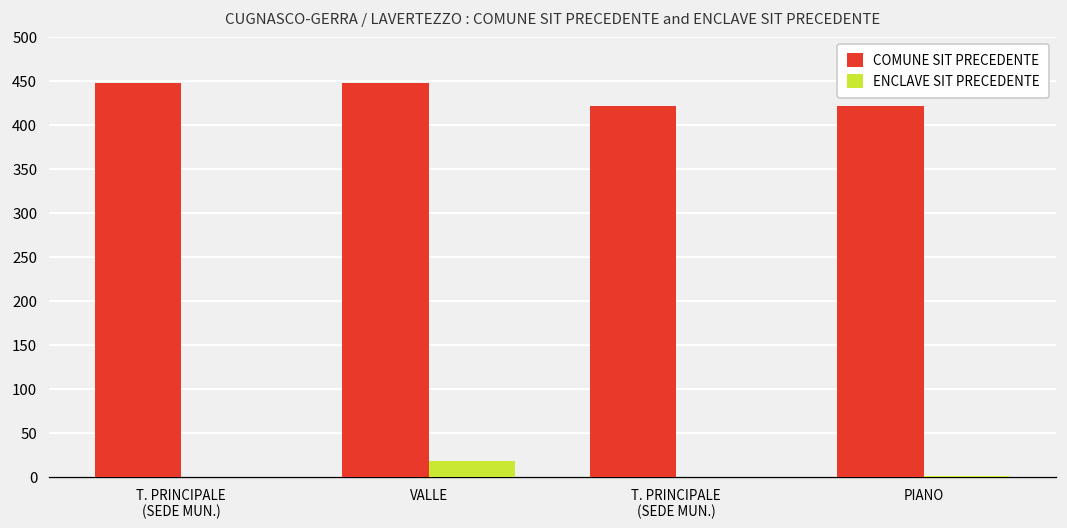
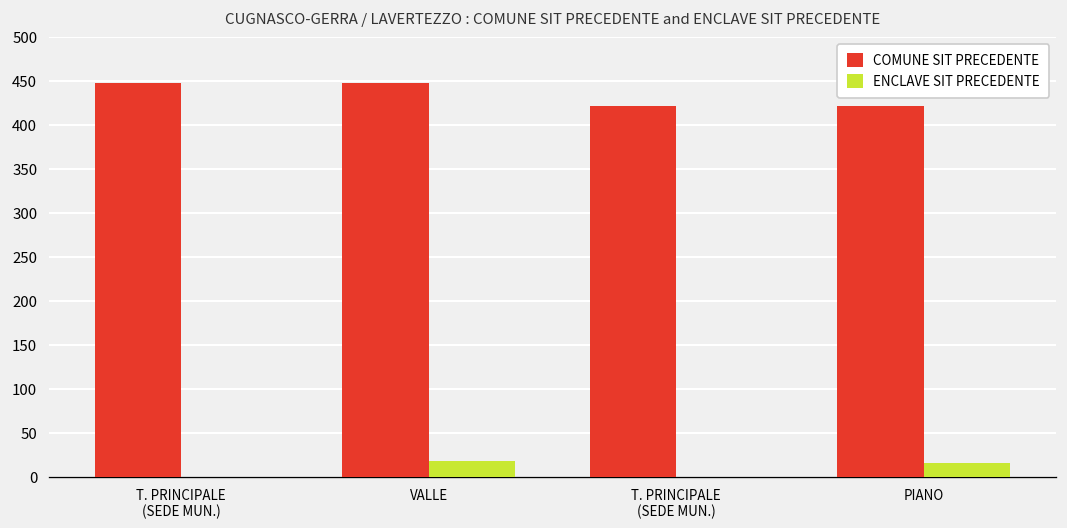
  {
    "COMUNE SIT PRECEDENTE": {
      "VALLE": 450,
      "PIANO": 420
    },
    "ENCLAVE SIT PRECEDENTE": {
      "VALLE": 20,
-     "PIANO": 0
+     "PIANO": 20
    }
  }
